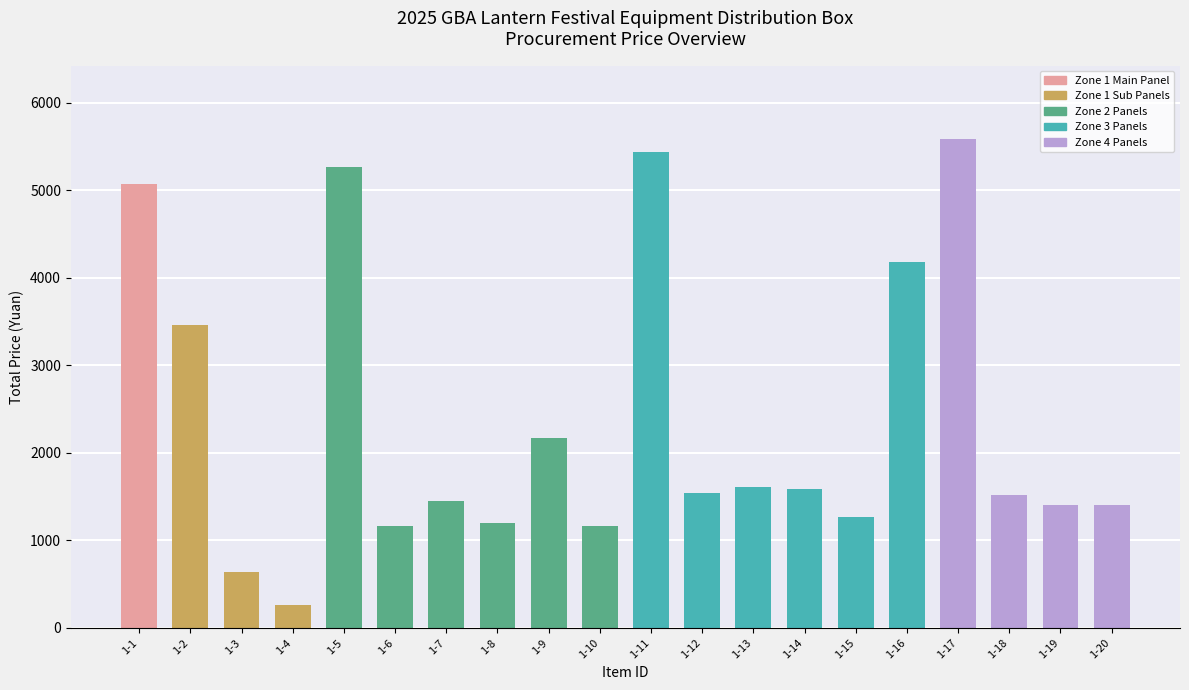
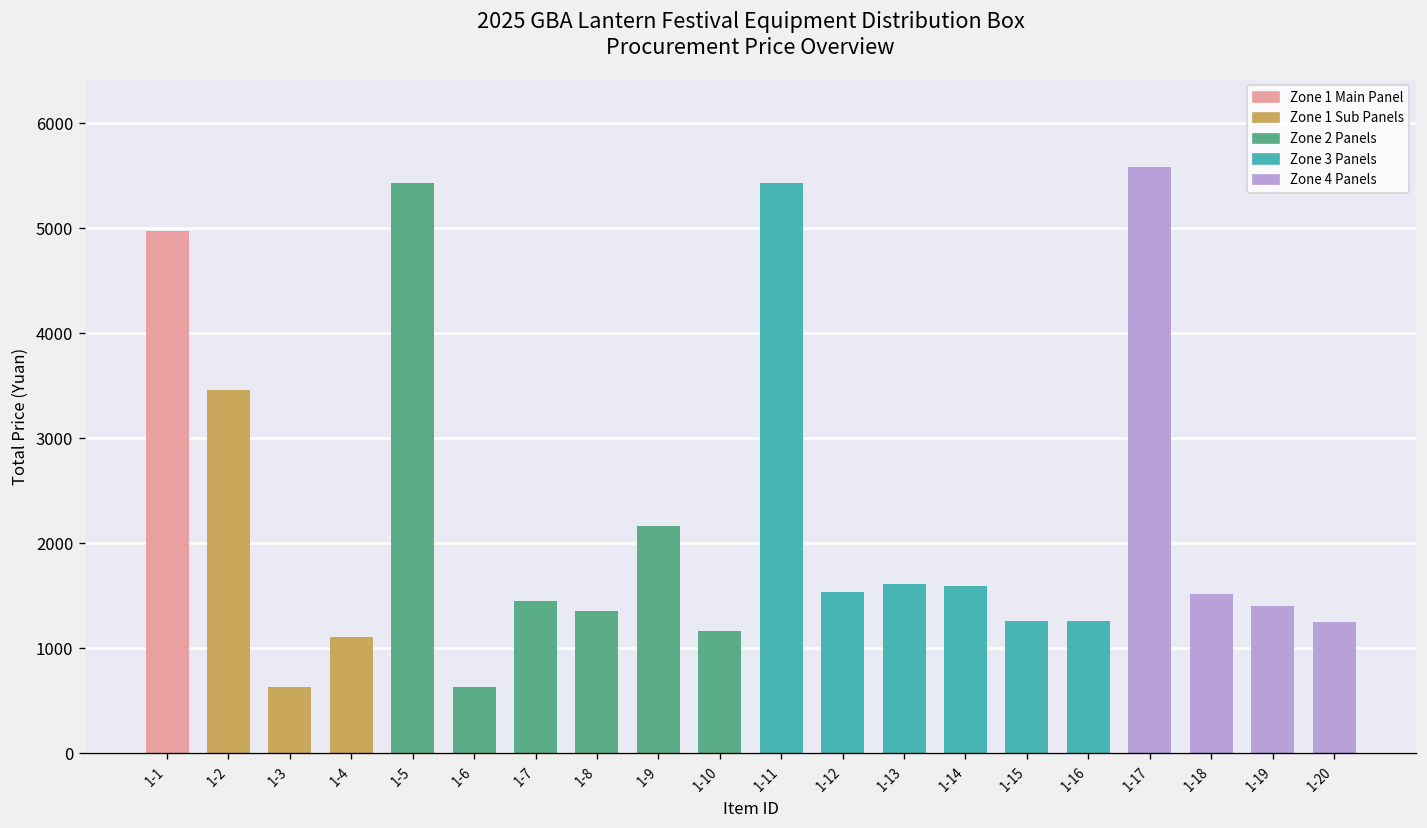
  {
-   "1-1": 5100,
+   "1-1": 5000,
    "1-2": 3500,
    "1-3": 600,
-   "1-4": 300,
-   "1-5": 5300,
-   "1-6": 1200,
+   "1-4": 1100,
+   "1-5": 5400,
+   "1-6": 600,
    "1-7": 1400,
-   "1-8": 1200,
+   "1-8": 1400,
    "1-9": 2200,
    "1-10": 1200,
    "1-11": 5400,
    "1-12": 1500,
    "1-13": 1600,
    "1-14": 1600,
    "1-15": 1300,
-   "1-16": 4200,
+   "1-16": 1300,
    "1-17": 5600,
    "1-18": 1500,
    "1-19": 1400,
-   "1-20": 1400
+   "1-20": 1300
  }
